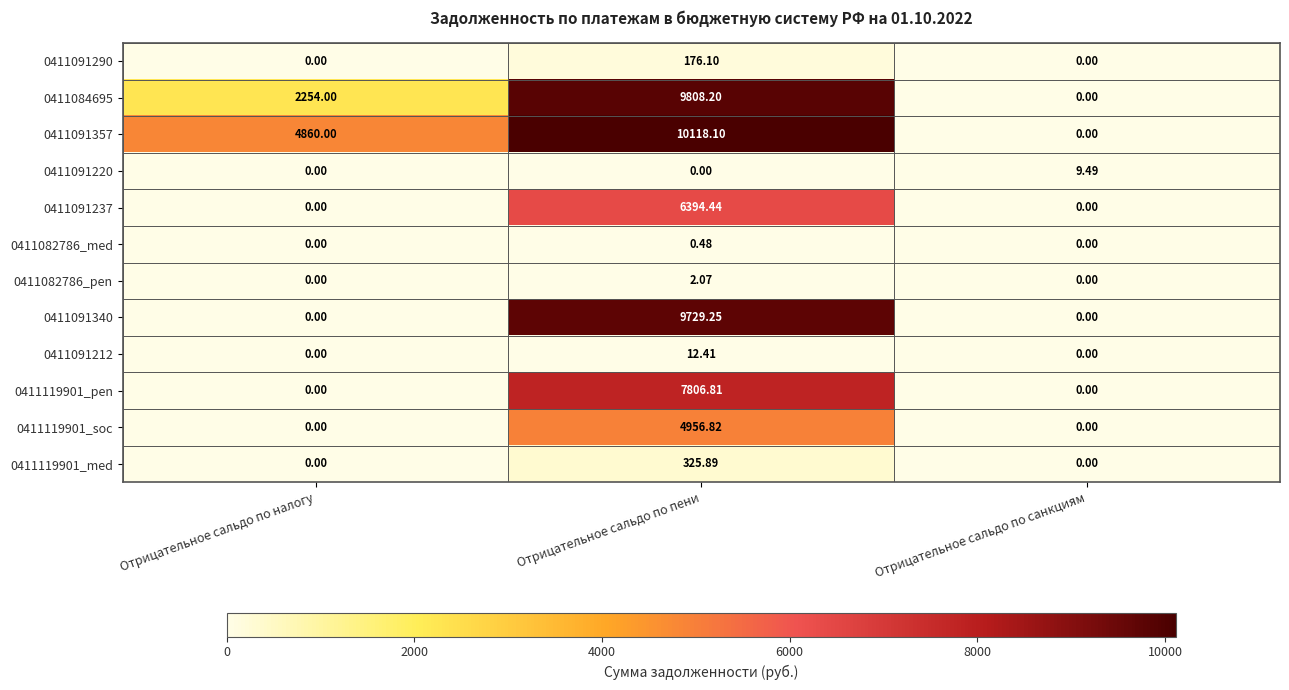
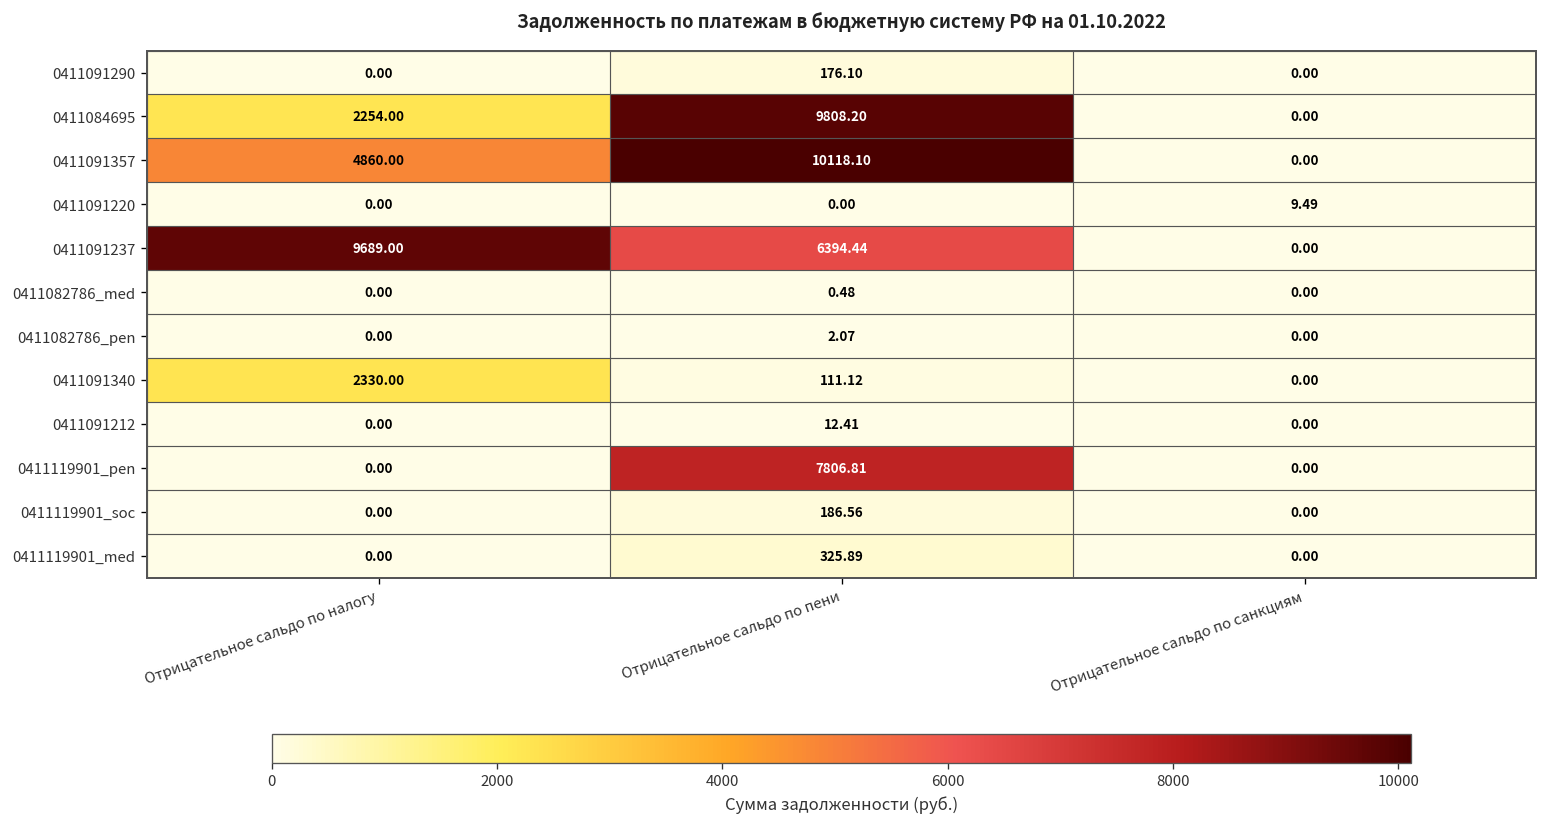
  {
    "0411091290": {
      "Отрицательное сальдо по налогу": 0.00,
      "Отрицательное сальдо по пени": 176.10,
      "Отрицательное сальдо по санкциям": 0.00
    },
    "0411084695": {
      "Отрицательное сальдо по налогу": 2254.00,
      "Отрицательное сальдо по пени": 9808.20,
      "Отрицательное сальдо по санкциям": 0.00
    },
    "0411091357": {
      "Отрицательное сальдо по налогу": 4860.00,
      "Отрицательное сальдо по пени": 10118.10,
      "Отрицательное сальдо по санкциям": 0.00
    },
    "0411091220": {
      "Отрицательное сальдо по налогу": 0.00,
      "Отрицательное сальдо по пени": 0.00,
      "Отрицательное сальдо по санкциям": 9.49
    },
    "0411091237": {
-     "Отрицательное сальдо по налогу": 0.00,
+     "Отрицательное сальдо по налогу": 9689.00,
      "Отрицательное сальдо по пени": 6394.44,
      "Отрицательное сальдо по санкциям": 0.00
    },
    "0411082786_med": {
      "Отрицательное сальдо по налогу": 0.00,
      "Отрицательное сальдо по пени": 0.48,
      "Отрицательное сальдо по санкциям": 0.00
    },
    "0411082786_pen": {
      "Отрицательное сальдо по налогу": 0.00,
      "Отрицательное сальдо по пени": 2.07,
      "Отрицательное сальдо по санкциям": 0.00
    },
    "0411091340": {
-     "Отрицательное сальдо по налогу": 0.00,
-     "Отрицательное сальдо по пени": 9729.25,
+     "Отрицательное сальдо по налогу": 2330.00,
+     "Отрицательное сальдо по пени": 111.12,
      "Отрицательное сальдо по санкциям": 0.00
    },
    "0411091212": {
      "Отрицательное сальдо по налогу": 0.00,
      "Отрицательное сальдо по пени": 12.41,
      "Отрицательное сальдо по санкциям": 0.00
    },
    "0411119901_pen": {
      "Отрицательное сальдо по налогу": 0.00,
      "Отрицательное сальдо по пени": 7806.81,
      "Отрицательное сальдо по санкциям": 0.00
    },
    "0411119901_soc": {
      "Отрицательное сальдо по налогу": 0.00,
-     "Отрицательное сальдо по пени": 4956.82,
+     "Отрицательное сальдо по пени": 186.56,
      "Отрицательное сальдо по санкциям": 0.00
    },
    "0411119901_med": {
      "Отрицательное сальдо по налогу": 0.00,
      "Отрицательное сальдо по пени": 325.89,
      "Отрицательное сальдо по санкциям": 0.00
    }
  }
